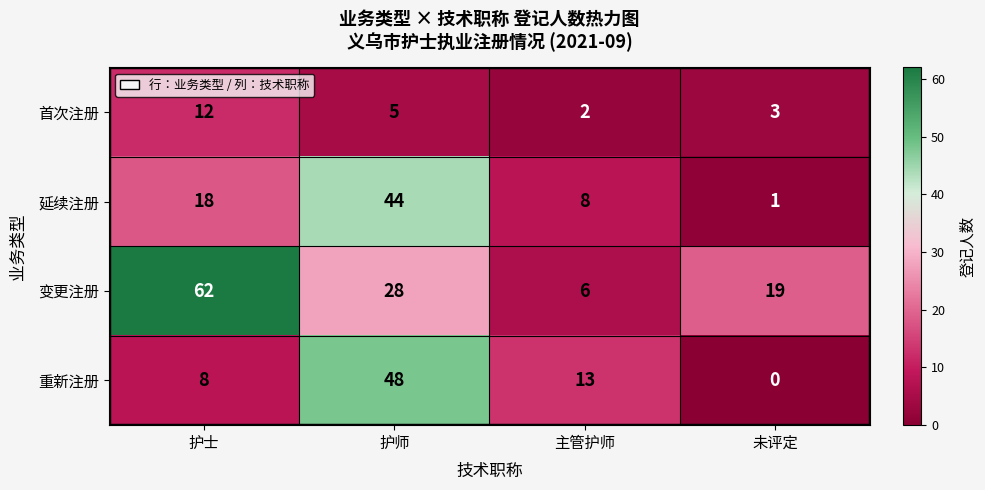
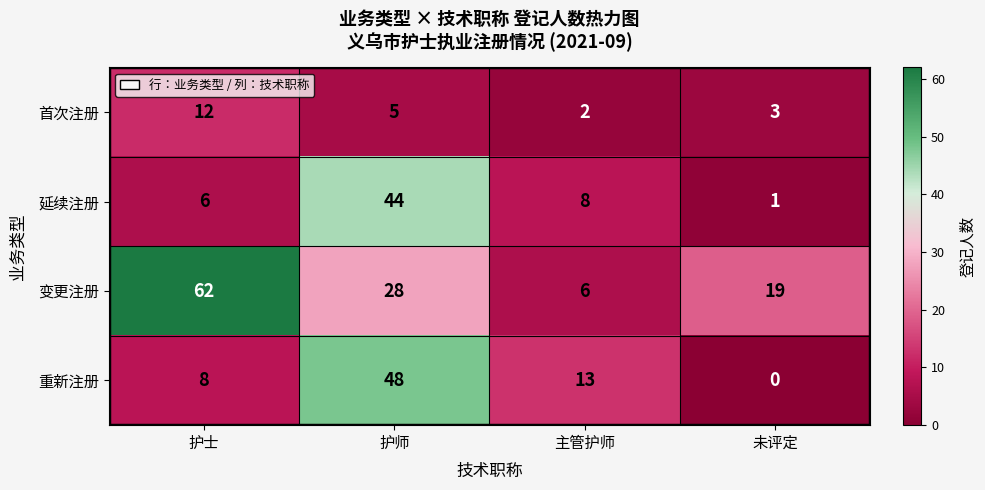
  {
    "首次注册": {
      "护士": 12,
      "护师": 5,
      "主管护师": 2,
      "未评定": 3
    },
    "延续注册": {
-     "护士": 18,
+     "护士": 6,
      "护师": 44,
      "主管护师": 8,
      "未评定": 1
    },
    "变更注册": {
      "护士": 62,
      "护师": 28,
      "主管护师": 6,
      "未评定": 19
    },
    "重新注册": {
      "护士": 8,
      "护师": 48,
      "主管护师": 13,
      "未评定": 0
    }
  }
